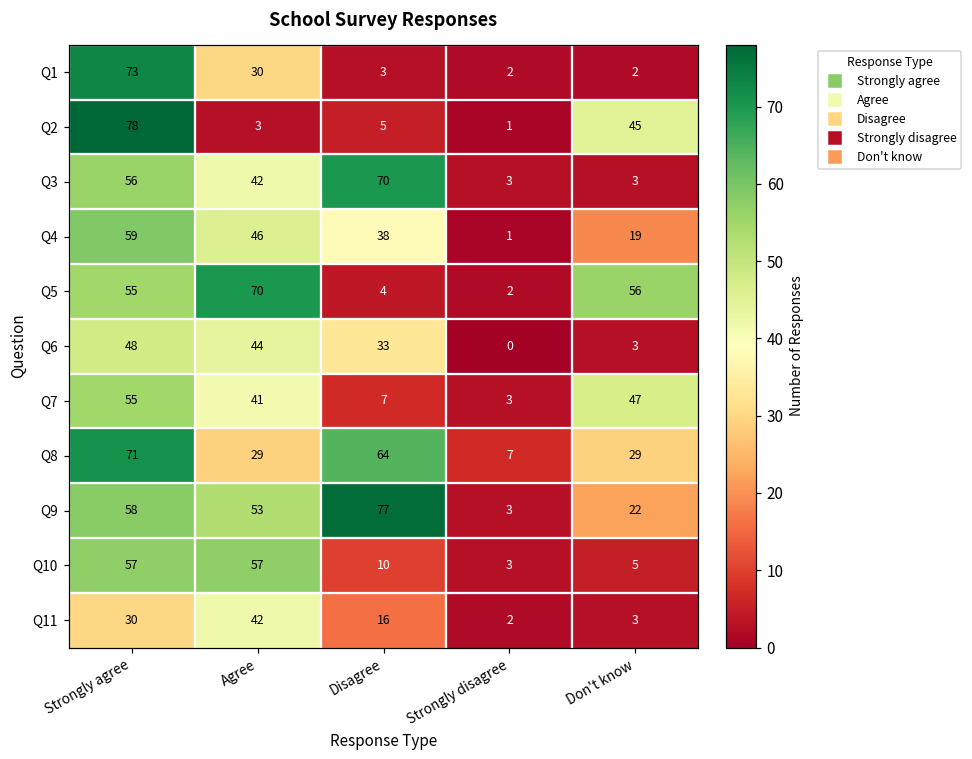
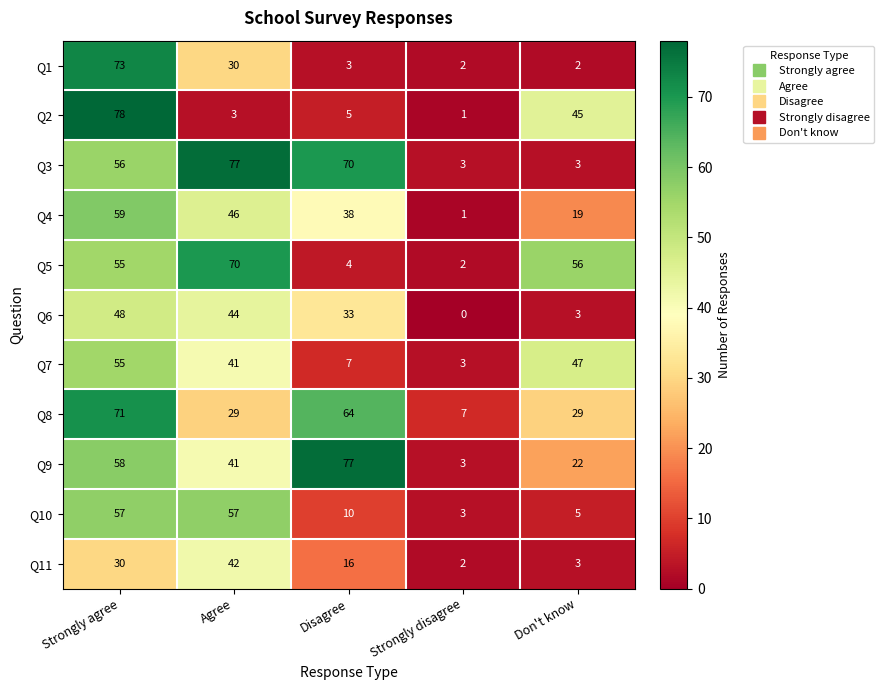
  {
    "Q1": {
      "Strongly agree": 73,
      "Agree": 30,
      "Disagree": 3,
      "Strongly disagree": 2,
      "Don't know": 2
    },
    "Q2": {
      "Strongly agree": 78,
      "Agree": 3,
      "Disagree": 5,
      "Strongly disagree": 1,
      "Don't know": 45
    },
    "Q3": {
      "Strongly agree": 56,
-     "Agree": 42,
+     "Agree": 77,
      "Disagree": 70,
      "Strongly disagree": 3,
      "Don't know": 3
    },
    "Q4": {
      "Strongly agree": 59,
      "Agree": 46,
      "Disagree": 38,
      "Strongly disagree": 1,
      "Don't know": 19
    },
    "Q5": {
      "Strongly agree": 55,
      "Agree": 70,
      "Disagree": 4,
      "Strongly disagree": 2,
      "Don't know": 56
    },
    "Q6": {
      "Strongly agree": 48,
      "Agree": 44,
      "Disagree": 33,
      "Strongly disagree": 0,
      "Don't know": 3
    },
    "Q7": {
      "Strongly agree": 55,
      "Agree": 41,
      "Disagree": 7,
      "Strongly disagree": 3,
      "Don't know": 47
    },
    "Q8": {
      "Strongly agree": 71,
      "Agree": 29,
      "Disagree": 64,
      "Strongly disagree": 7,
      "Don't know": 29
    },
    "Q9": {
      "Strongly agree": 58,
-     "Agree": 53,
+     "Agree": 41,
      "Disagree": 77,
      "Strongly disagree": 3,
      "Don't know": 22
    },
    "Q10": {
      "Strongly agree": 57,
      "Agree": 57,
      "Disagree": 10,
      "Strongly disagree": 3,
      "Don't know": 5
    },
    "Q11": {
      "Strongly agree": 30,
      "Agree": 42,
      "Disagree": 16,
      "Strongly disagree": 2,
      "Don't know": 3
    }
  }
